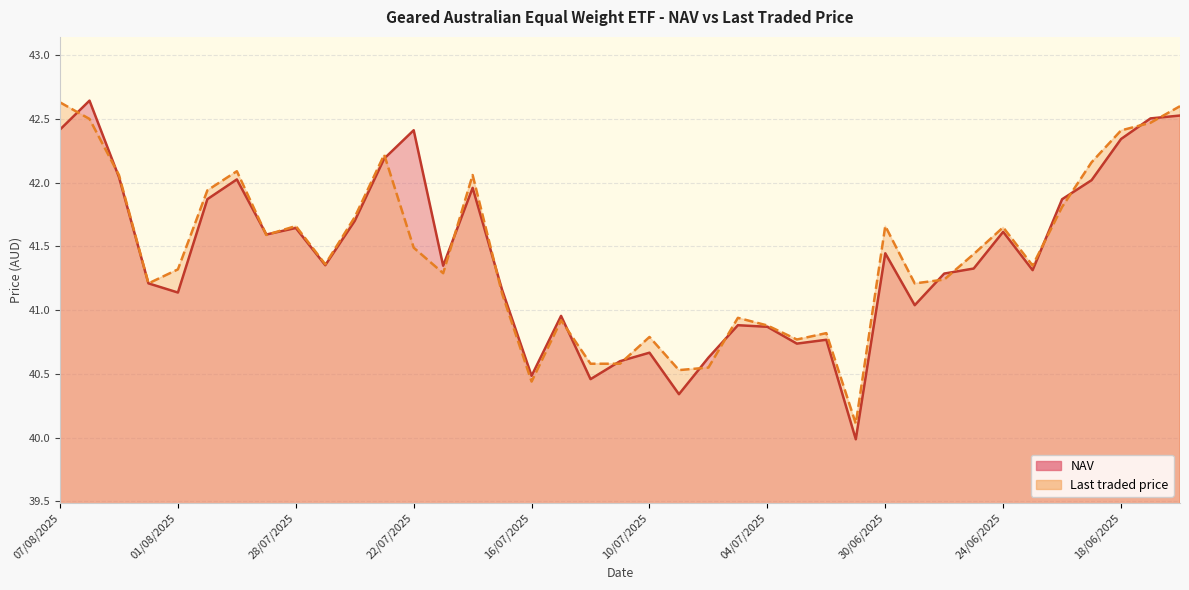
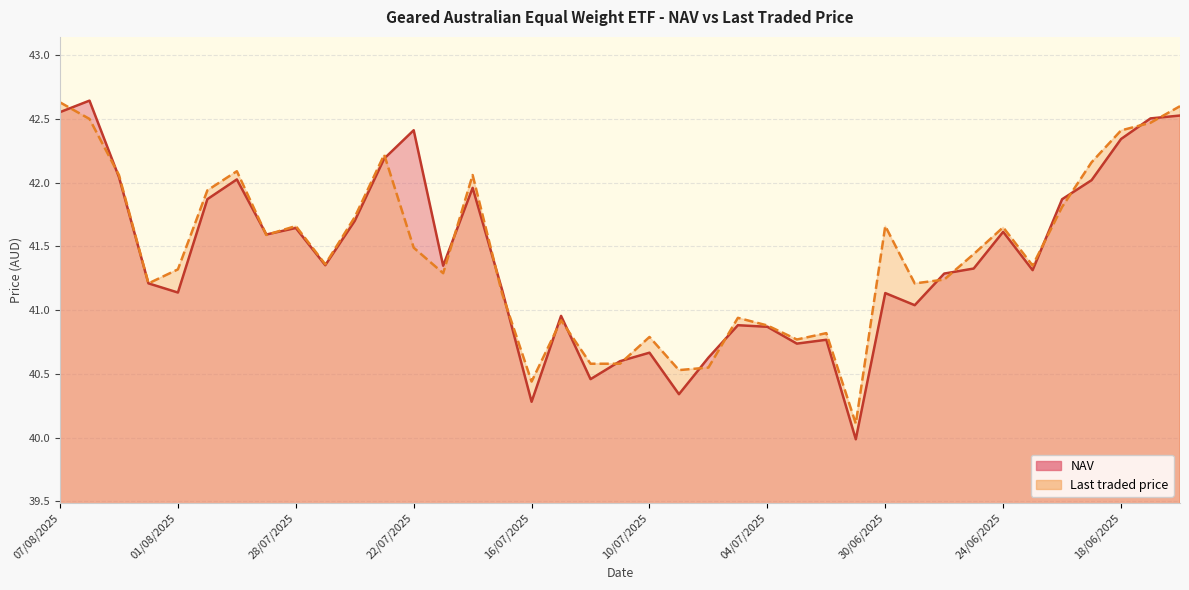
  {
    "NAV": {
-     "07/08/2025": 42.42,
+     "07/08/2025": 42.55,
      "01/08/2025": 41.14,
      "22/07/2025": 42.41,
-     "16/07/2025": 40.49,
+     "16/07/2025": 40.28,
      "10/07/2025": 40.67,
-     "30/06/2025": 41.45,
+     "30/06/2025": 41.13,
      "24/06/2025": 41.61,
      "18/06/2025": 42.34
    },
    "Last traded price": {
      "07/08/2025": 42.63,
      "01/08/2025": 41.32,
      "22/07/2025": 41.49,
      "16/07/2025": 40.44,
      "10/07/2025": 40.79,
      "30/06/2025": 41.66,
      "24/06/2025": 41.65,
      "18/06/2025": 42.41
    }
  }
